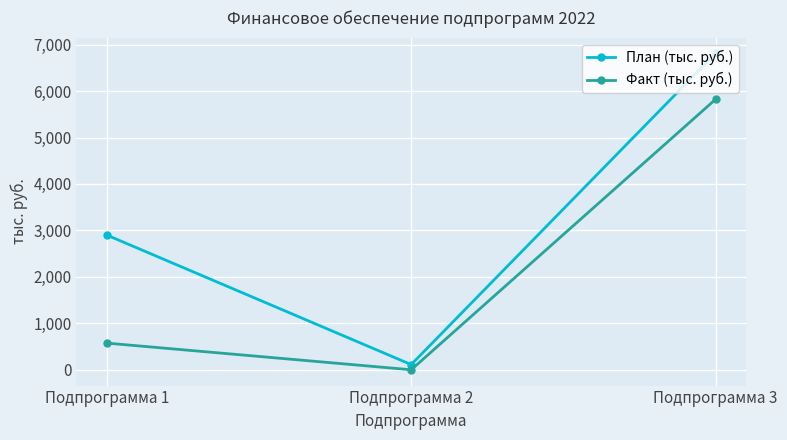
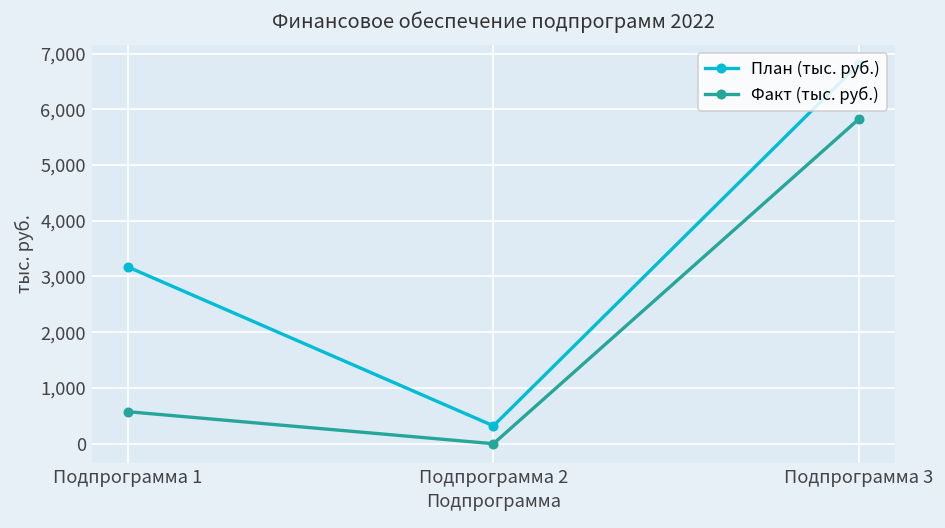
  {
    "План (тыс. руб.)": {
-     "Подпрограмма 1": "2,900",
-     "Подпрограмма 2": "100"
+     "Подпрограмма 1": "3,200",
+     "Подпрограмма 2": "300"
    },
    "Факт (тыс. руб.)": {
      "Подпрограмма 1": "600",
      "Подпрограмма 2": "0",
      "Подпрограмма 3": "5,800"
    }
  }
